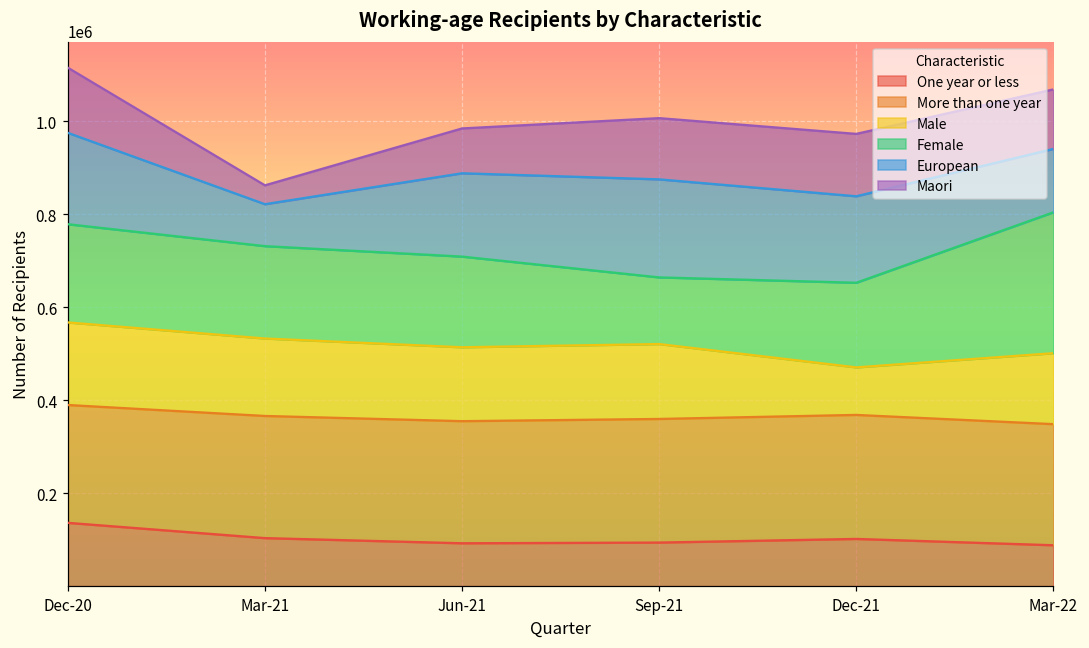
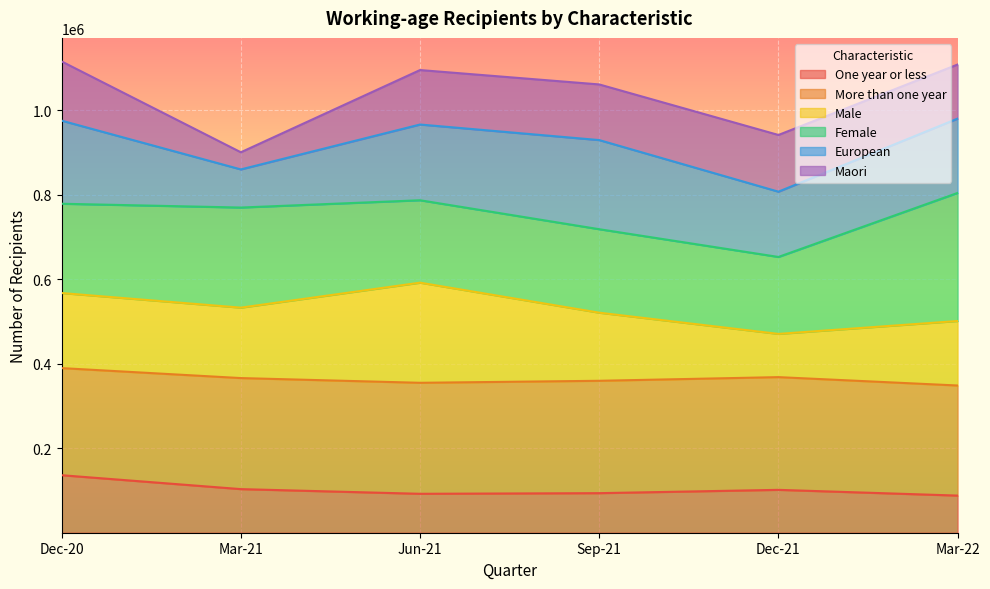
  {
    "Male": {
      "Dec-20": 180000,
      "Mar-21": 170000,
-     "Jun-21": 160000,
+     "Jun-21": 240000,
      "Sep-21": 160000,
      "Dec-21": 100000,
      "Mar-22": 150000
    },
    "Female": {
      "Dec-20": 210000,
-     "Mar-21": 200000,
+     "Mar-21": 240000,
      "Jun-21": 200000,
-     "Sep-21": 140000,
+     "Sep-21": 200000,
      "Dec-21": 180000,
      "Mar-22": 300000
    },
    "European": {
      "Dec-20": 200000,
      "Mar-21": 90000,
      "Jun-21": 180000,
      "Sep-21": 210000,
-     "Dec-21": 190000,
-     "Mar-22": 140000
+     "Dec-21": 150000,
+     "Mar-22": 180000
    },
    "Maori": {
      "Dec-20": 140000,
      "Mar-21": 40000,
-     "Jun-21": 100000,
+     "Jun-21": 130000,
      "Sep-21": 130000,
      "Dec-21": 130000,
      "Mar-22": 130000
    }
  }
